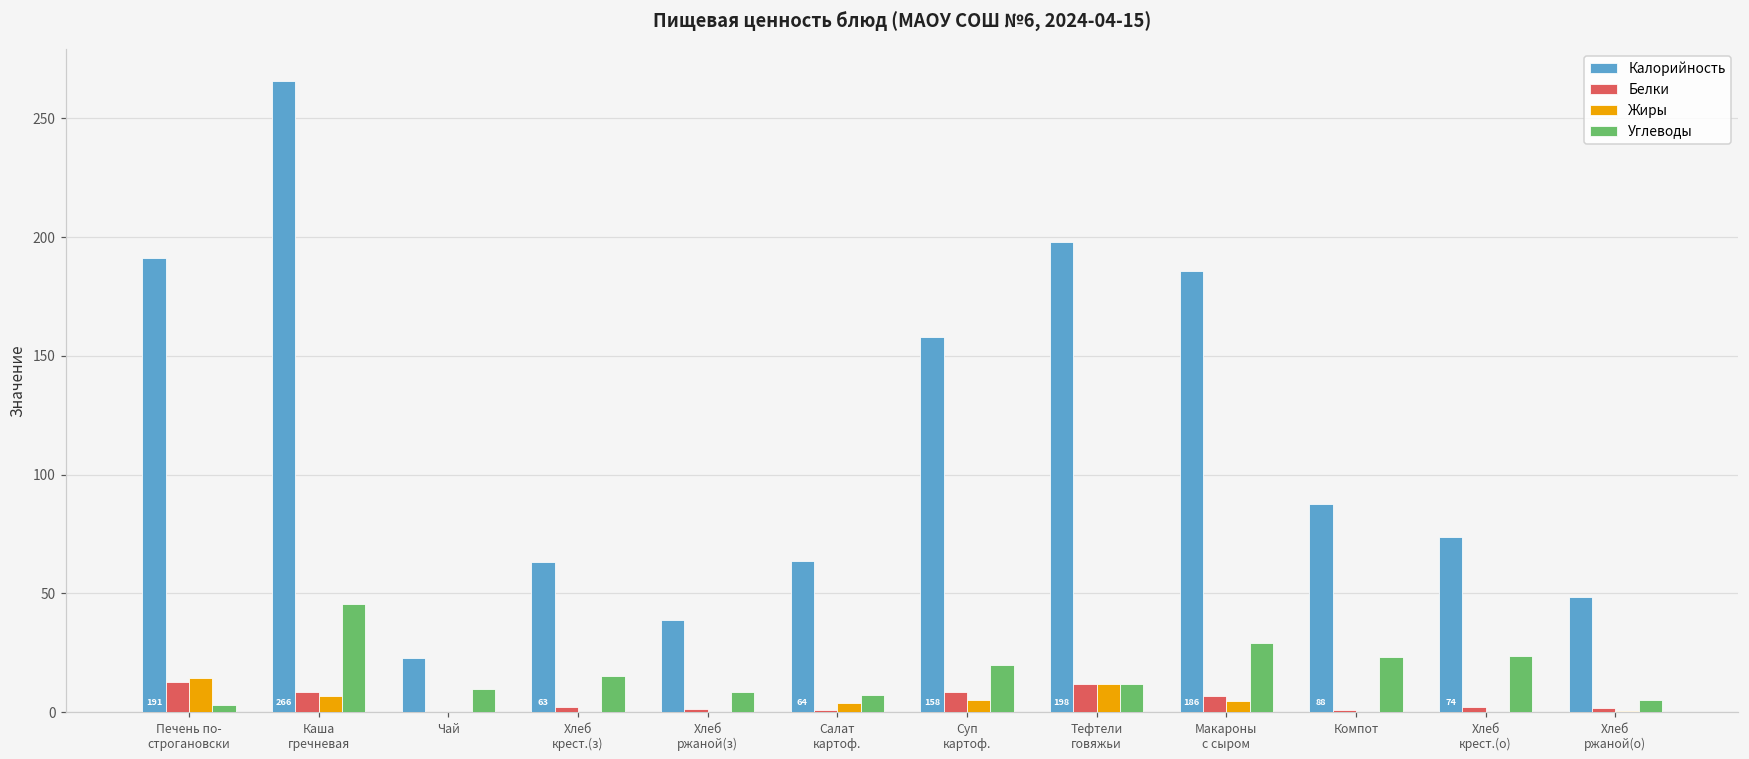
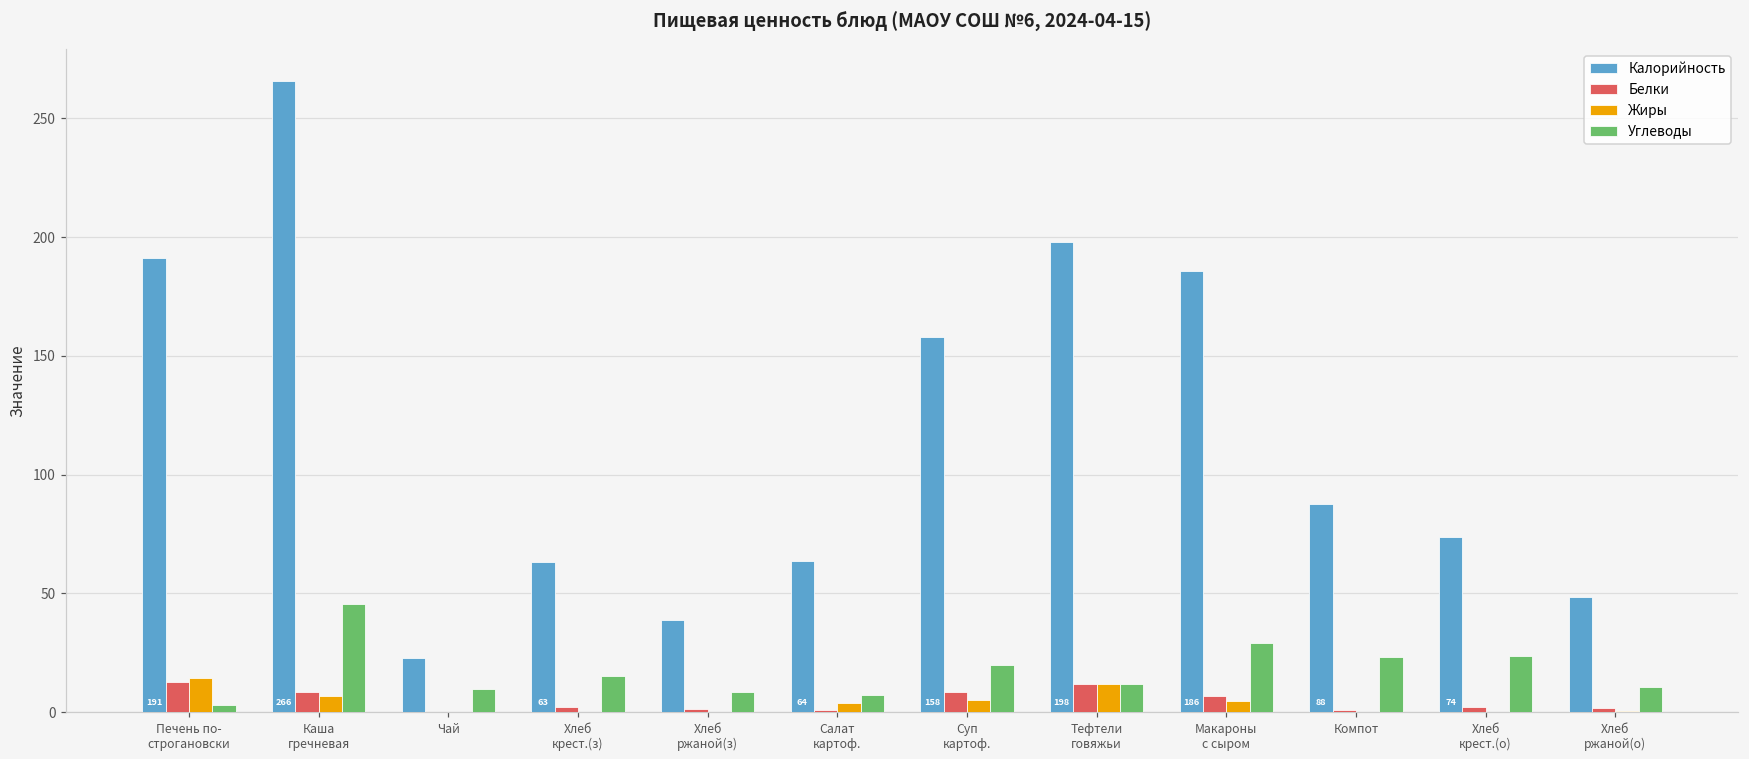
  {
    "Калорийность": {
      "Печень по- строгановски": 191,
      "Каша гречневая": 266,
      "Хлеб крест.(з)": 63,
      "Салат картоф.": 64,
      "Суп картоф.": 158,
      "Тефтели говяжьи": 198,
      "Макароны с сыром": 186,
      "Компот": 88,
      "Хлеб крест.(о)": 74
    },
    "Белки": {
      "Печень по- строгановски": 13,
      "Каша гречневая": 9,
      "Хлеб крест.(з)": 2,
      "Хлеб ржаной(з)": 1,
      "Суп картоф.": 8,
      "Тефтели говяжьи": 12,
      "Макароны с сыром": 7,
      "Хлеб крест.(о)": 2,
      "Хлеб ржаной(о)": 2
    },
    "Жиры": {
      "Печень по- строгановски": 14,
      "Каша гречневая": 7,
      "Салат картоф.": 4,
      "Суп картоф.": 5,
      "Тефтели говяжьи": 12,
      "Макароны с сыром": 5
    },
    "Углеводы": {
      "Печень по- строгановски": 3,
      "Каша гречневая": 46,
      "Чай": 10,
      "Хлеб крест.(з)": 15,
      "Хлеб ржаной(з)": 8,
      "Салат картоф.": 7,
      "Суп картоф.": 20,
      "Тефтели говяжьи": 12,
      "Макароны с сыром": 29,
      "Компот": 23,
      "Хлеб крест.(о)": 23,
-     "Хлеб ржаной(о)": 5
+     "Хлеб ржаной(о)": 10
    }
  }
